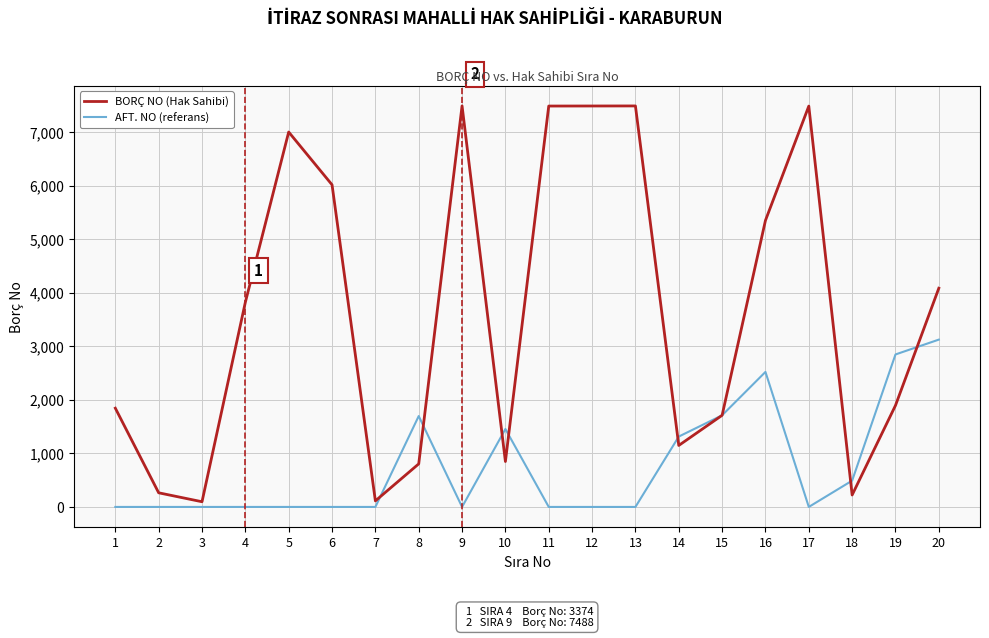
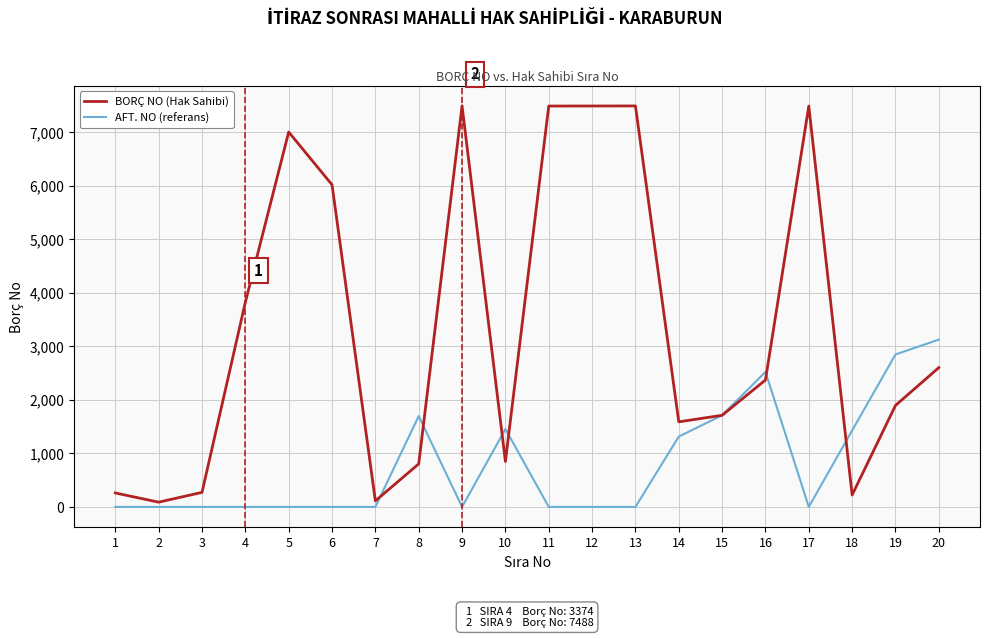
  {
    "BORÇ NO (Hak Sahibi)": {
-     "1": "1,800",
-     "2": "300",
-     "3": "100",
+     "1": "300",
+     "2": "100",
+     "3": "300",
      "4": "3,800",
      "5": "7,000",
      "6": "6,000",
      "7": "100",
      "8": "800",
      "9": "7,500",
      "10": "800",
      "11": "7,500",
      "12": "7,500",
      "13": "7,500",
-     "14": "1,100",
-     "16": "5,300",
+     "14": "1,600",
+     "16": "2,400",
      "17": "7,500",
      "18": "200",
      "19": "1,900",
-     "20": "4,100"
+     "20": "2,600"
    },
    "AFT. NO (referans)": {
      "1": "0",
      "2": "0",
      "3": "0",
      "4": "0",
      "5": "0",
      "6": "0",
      "7": "0",
      "8": "1,700",
      "9": "0",
      "10": "1,500",
      "11": "0",
      "12": "0",
      "13": "0",
      "14": "1,300",
      "16": "2,500",
      "17": "0",
-     "18": "500",
+     "18": "1,400",
      "19": "2,800",
      "20": "3,100"
    }
  }
